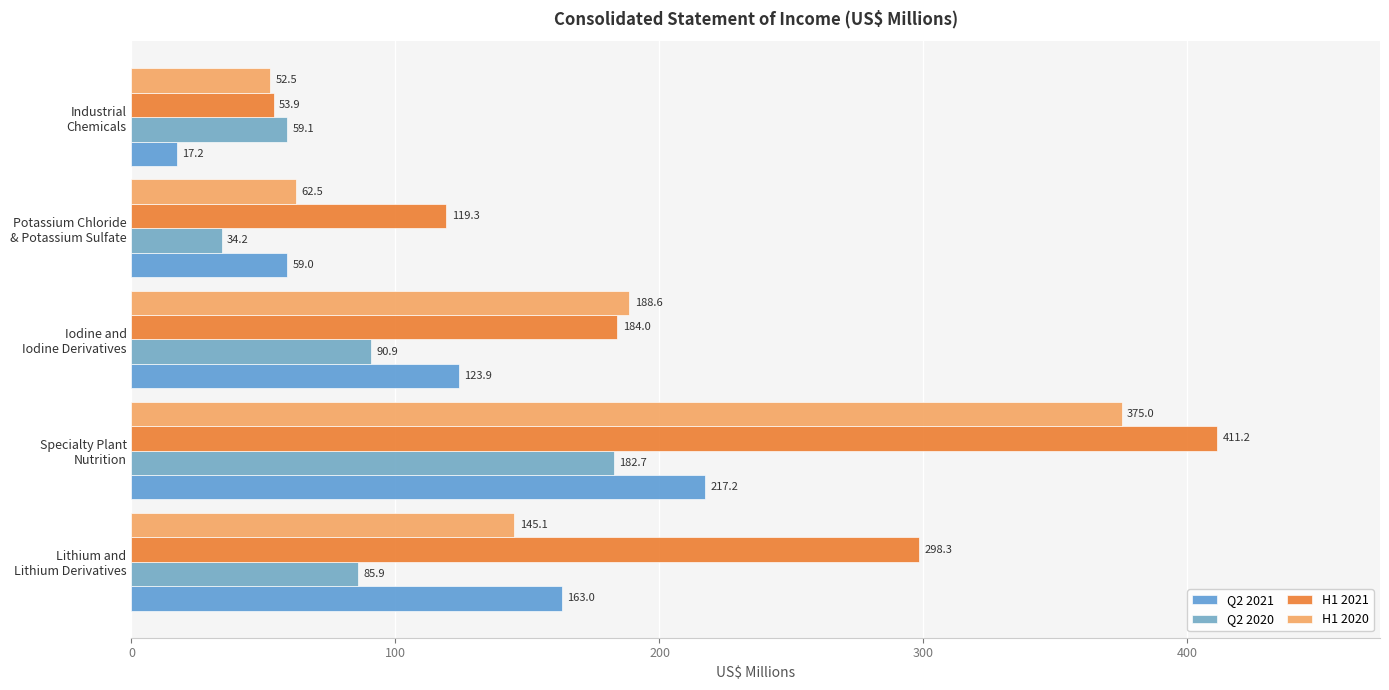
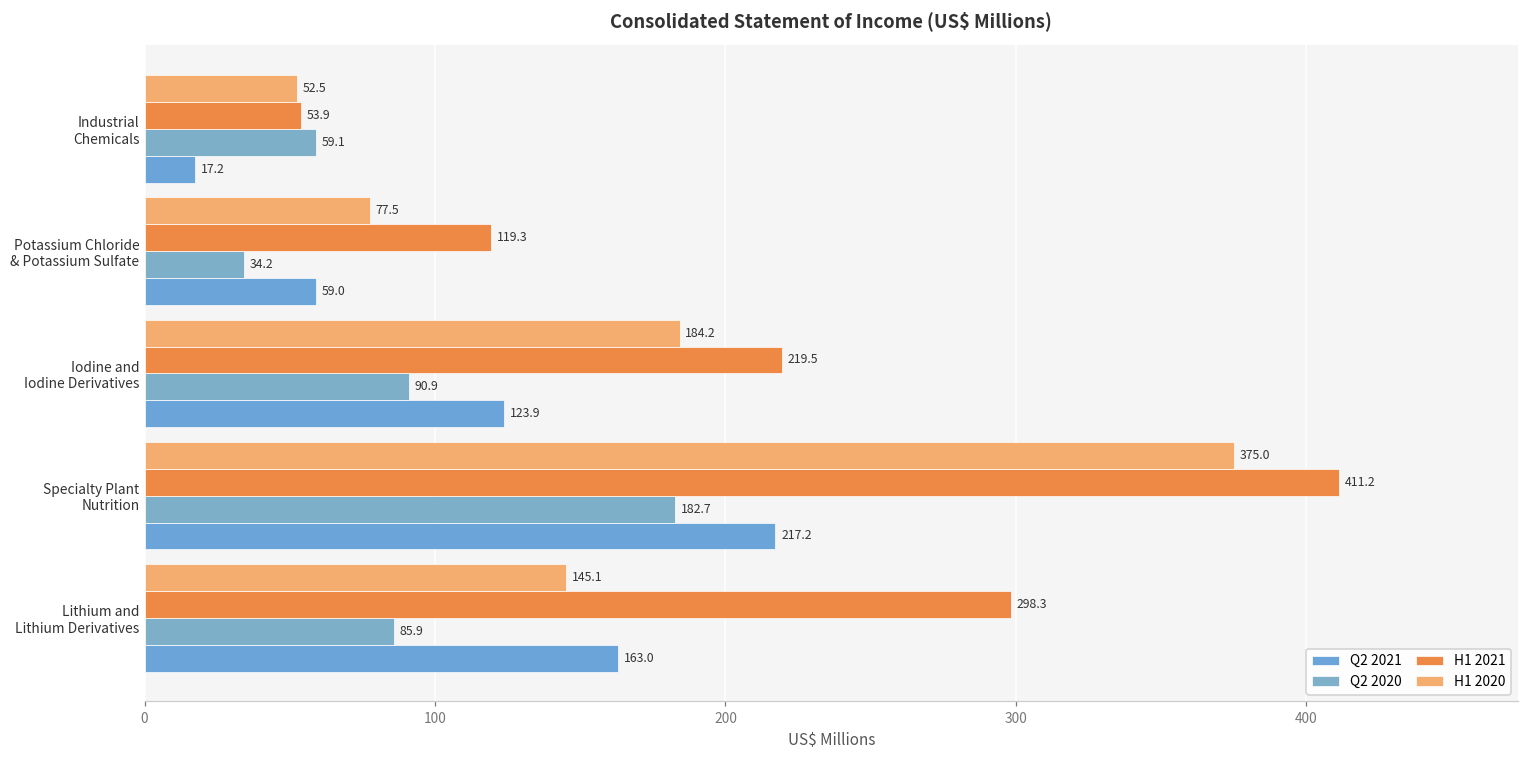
  {
    "H1 2021": {
      "Industrial Chemicals": 53.9,
      "Potassium Chloride & Potassium Sulfate": 119.3,
-     "Iodine and Iodine Derivatives": 184.0,
+     "Iodine and Iodine Derivatives": 219.5,
      "Specialty Plant Nutrition": 411.2,
      "Lithium and Lithium Derivatives": 298.3
    },
    "H1 2020": {
      "Industrial Chemicals": 52.5,
-     "Potassium Chloride & Potassium Sulfate": 62.5,
-     "Iodine and Iodine Derivatives": 188.6,
+     "Potassium Chloride & Potassium Sulfate": 77.5,
+     "Iodine and Iodine Derivatives": 184.2,
      "Specialty Plant Nutrition": 375.0,
      "Lithium and Lithium Derivatives": 145.1
    }
  }
